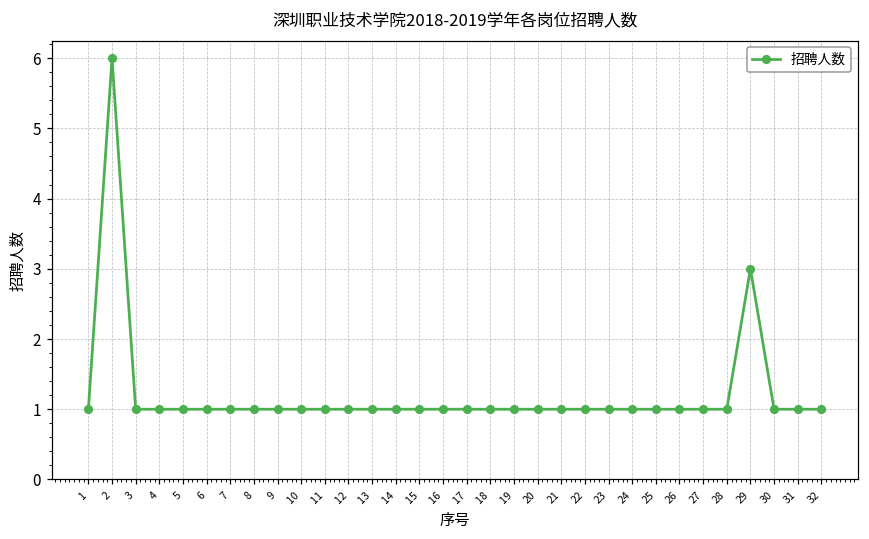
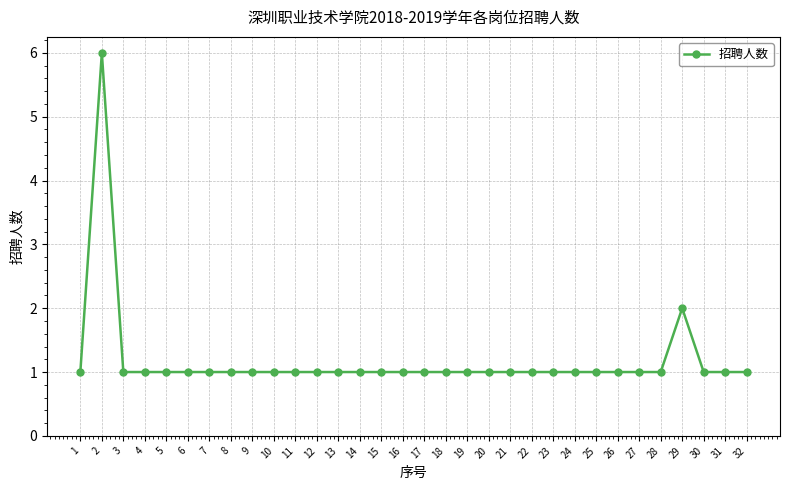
  {
    "1": 1,
    "2": 6,
    "3": 1,
    "4": 1,
    "5": 1,
    "6": 1,
    "7": 1,
    "8": 1,
    "9": 1,
    "10": 1,
    "11": 1,
    "12": 1,
    "13": 1,
    "14": 1,
    "15": 1,
    "16": 1,
    "17": 1,
    "18": 1,
    "19": 1,
    "20": 1,
    "21": 1,
    "22": 1,
    "23": 1,
    "24": 1,
    "25": 1,
    "26": 1,
    "27": 1,
    "28": 1,
-   "29": 3,
+   "29": 2,
    "30": 1,
    "31": 1,
    "32": 1
  }
